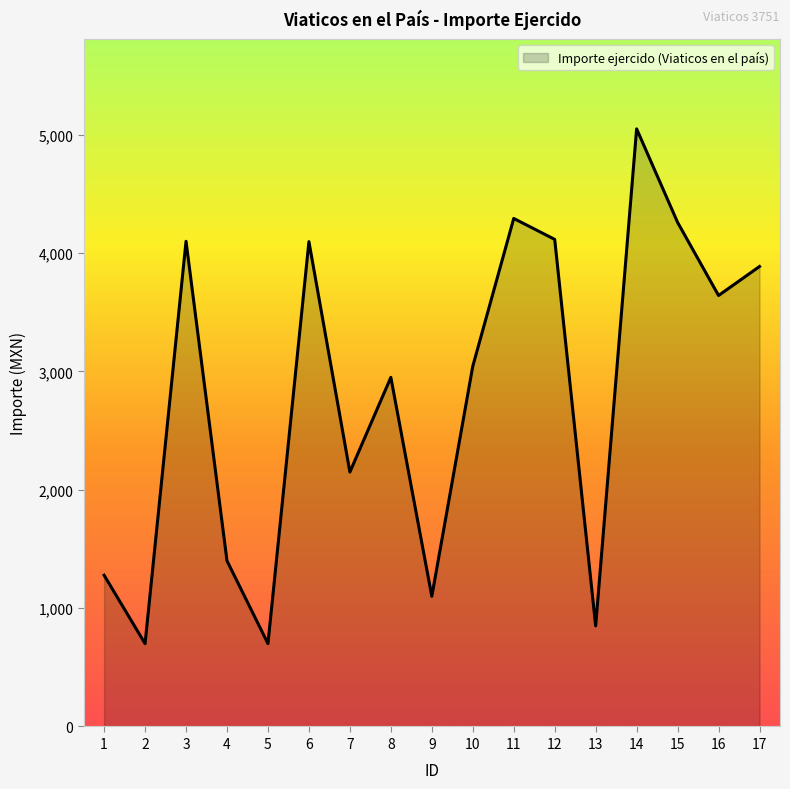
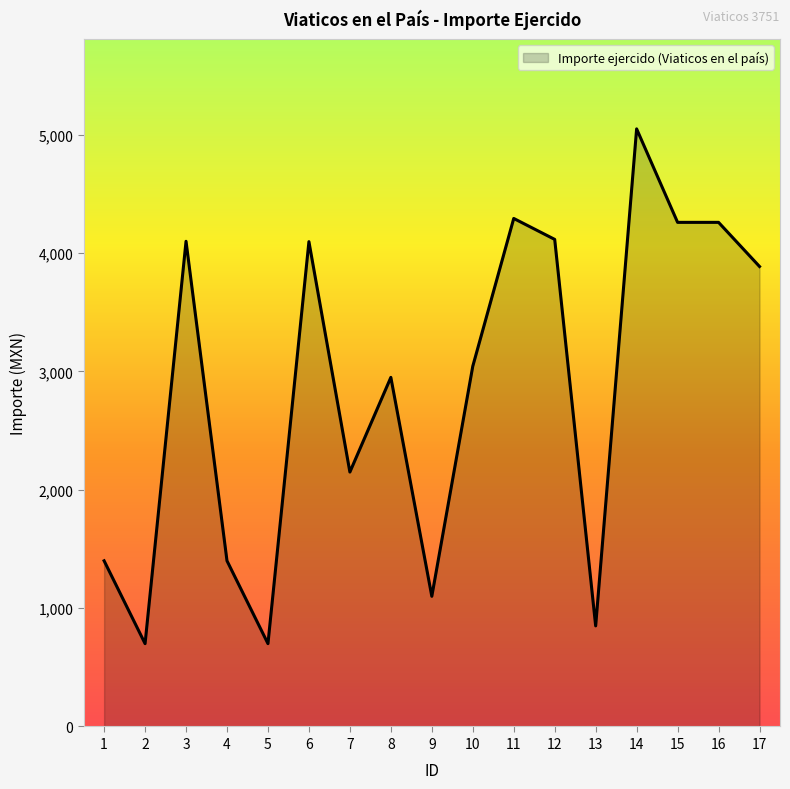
  {
-   "1": "1,280",
+   "1": "1,400",
    "2": "700",
    "3": "4,100",
    "4": "1,400",
    "5": "700",
    "6": "4,100",
    "7": "2,150",
    "8": "2,950",
    "9": "1,100",
    "10": "3,040",
    "11": "4,290",
    "12": "4,120",
    "13": "850",
    "14": "5,050",
    "15": "4,260",
-   "16": "3,640",
+   "16": "4,260",
    "17": "3,890"
  }
